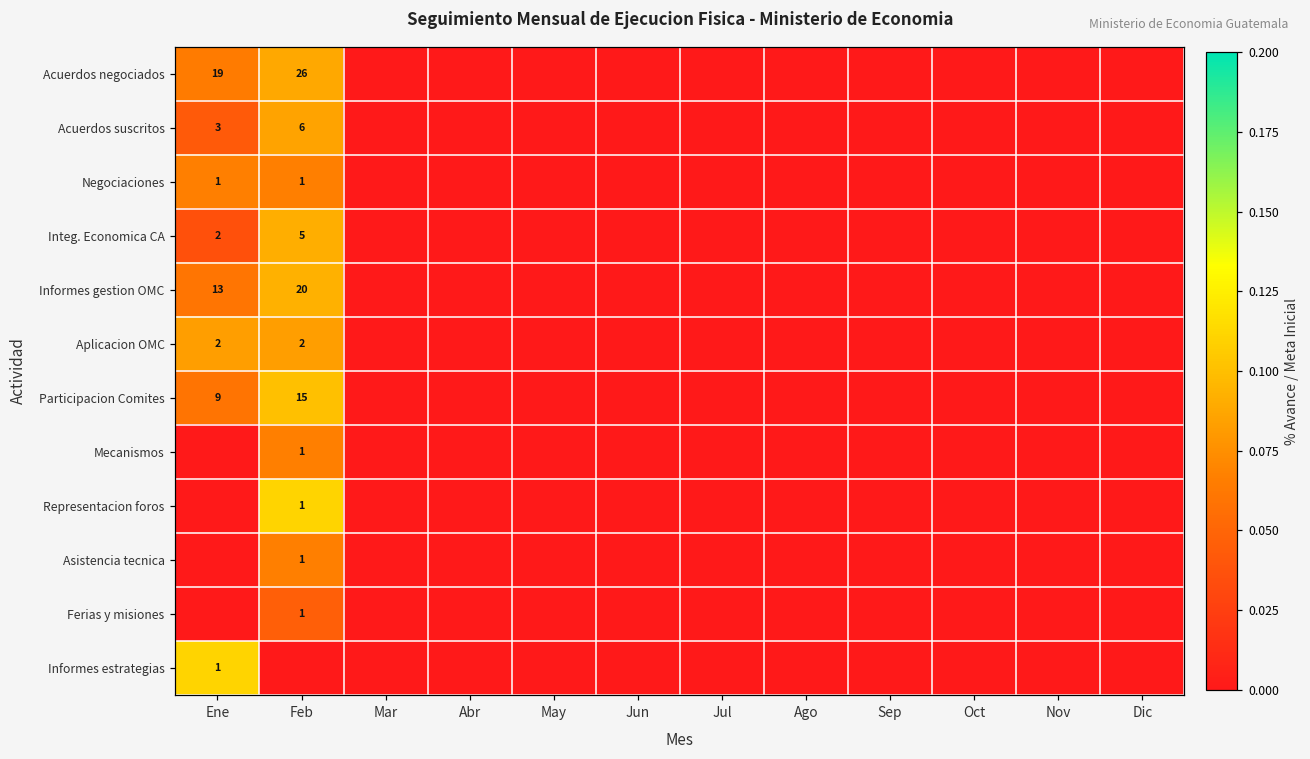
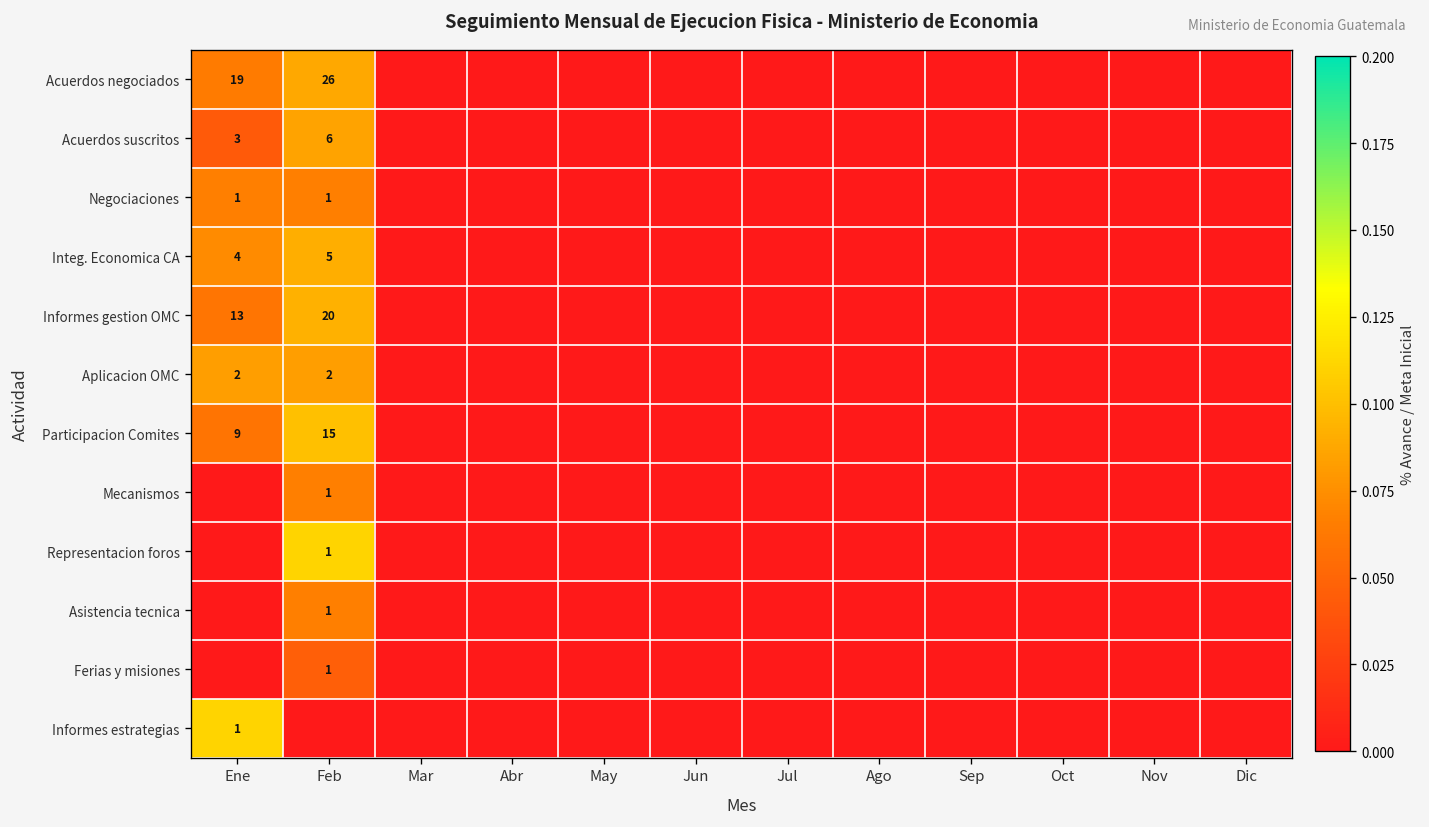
  {
    "Acuerdos negociados": {
      "Ene": 19,
      "Feb": 26
    },
    "Acuerdos suscritos": {
      "Ene": 3,
      "Feb": 6
    },
    "Negociaciones": {
      "Ene": 1,
      "Feb": 1
    },
    "Integ. Economica CA": {
-     "Ene": 2,
+     "Ene": 4,
      "Feb": 5
    },
    "Informes gestion OMC": {
      "Ene": 13,
      "Feb": 20
    },
    "Aplicacion OMC": {
      "Ene": 2,
      "Feb": 2
    },
    "Participacion Comites": {
      "Ene": 9,
      "Feb": 15
    },
    "Mecanismos": {
      "Feb": 1
    },
    "Representacion foros": {
      "Feb": 1
    },
    "Asistencia tecnica": {
      "Feb": 1
    },
    "Ferias y misiones": {
      "Feb": 1
    },
    "Informes estrategias": {
      "Ene": 1
    }
  }
